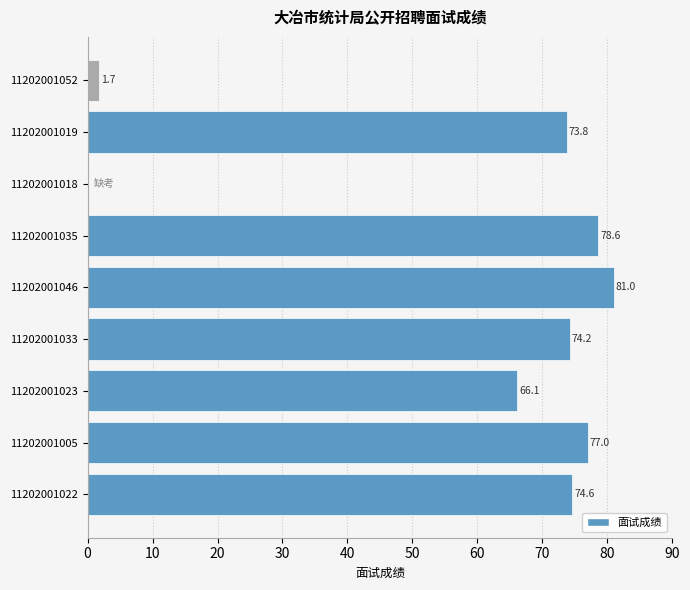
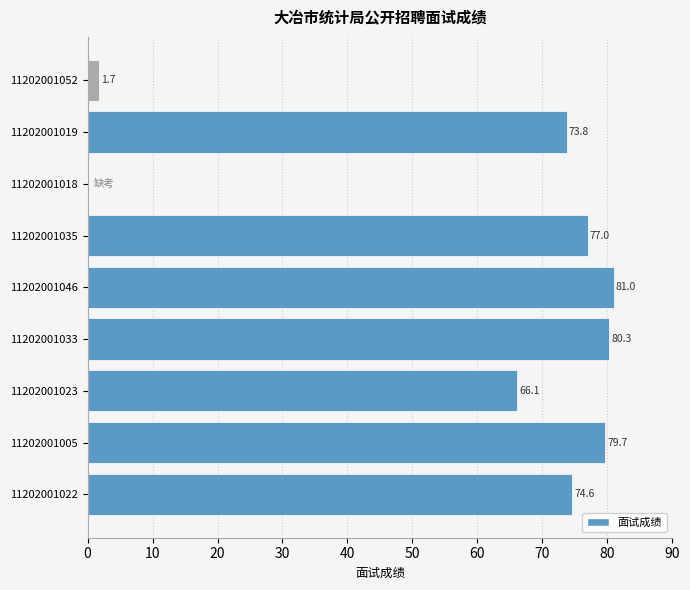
  {
    "11202001052": 1.7,
    "11202001019": 73.8,
-   "11202001035": 78.6,
+   "11202001035": 77.0,
    "11202001046": 81.0,
-   "11202001033": 74.2,
+   "11202001033": 80.3,
    "11202001023": 66.1,
-   "11202001005": 77.0,
+   "11202001005": 79.7,
    "11202001022": 74.6
  }
